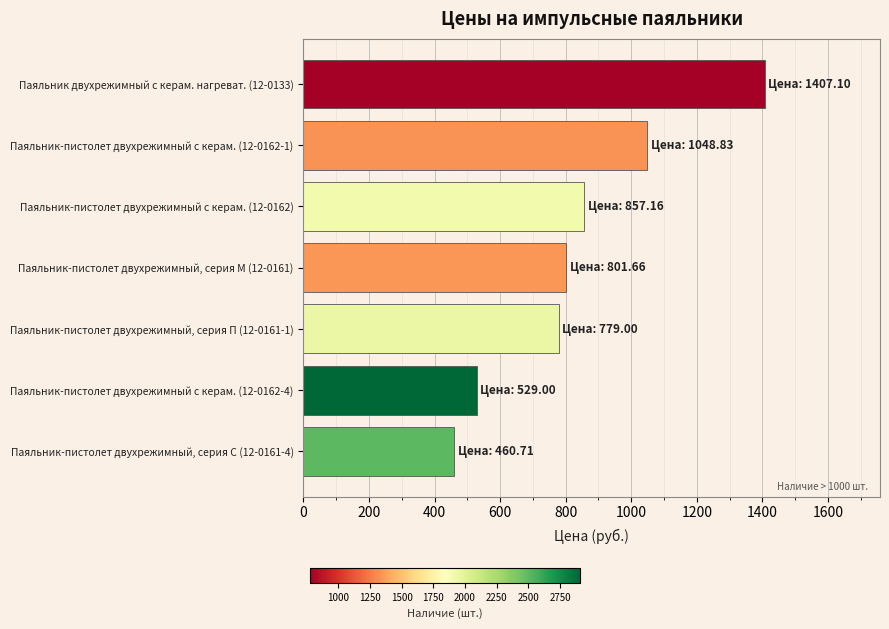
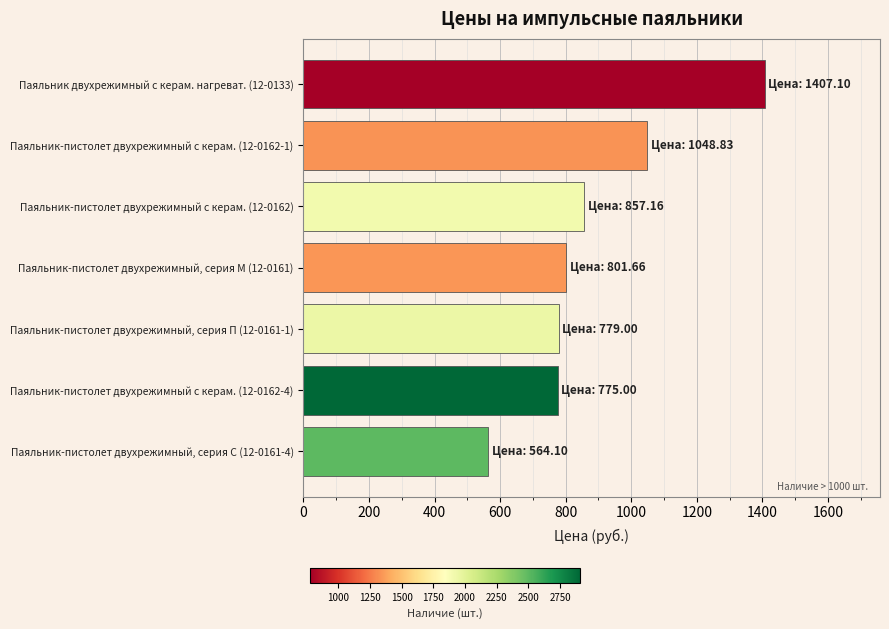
  {
    "Паяльник двухрежимный с керам. нагреват. (12-0133)": 1407.10,
    "Паяльник-пистолет двухрежимный с керам. (12-0162-1)": 1048.83,
    "Паяльник-пистолет двухрежимный с керам. (12-0162)": 857.16,
    "Паяльник-пистолет двухрежимный, серия М (12-0161)": 801.66,
    "Паяльник-пистолет двухрежимный, серия П (12-0161-1)": 779.00,
-   "Паяльник-пистолет двухрежимный с керам. (12-0162-4)": 529.00,
-   "Паяльник-пистолет двухрежимный, серия C (12-0161-4)": 460.71
+   "Паяльник-пистолет двухрежимный с керам. (12-0162-4)": 775.00,
+   "Паяльник-пистолет двухрежимный, серия C (12-0161-4)": 564.10
  }
